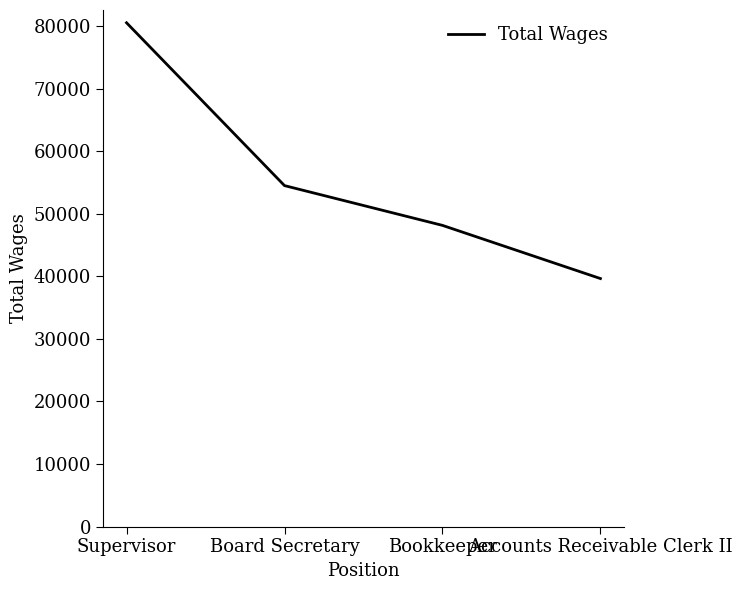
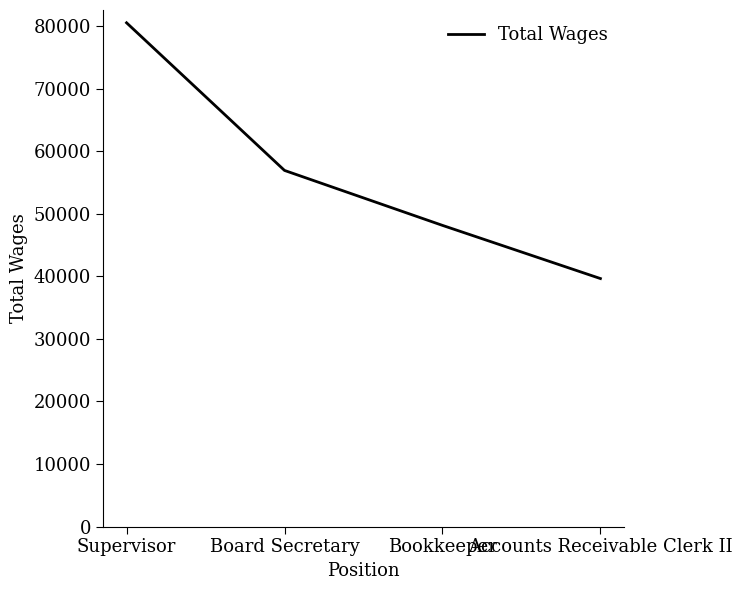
  {
    "Supervisor": 81000,
-   "Board Secretary": 54000,
+   "Board Secretary": 57000,
    "Accounts Receivable Clerk II": 40000
  }
